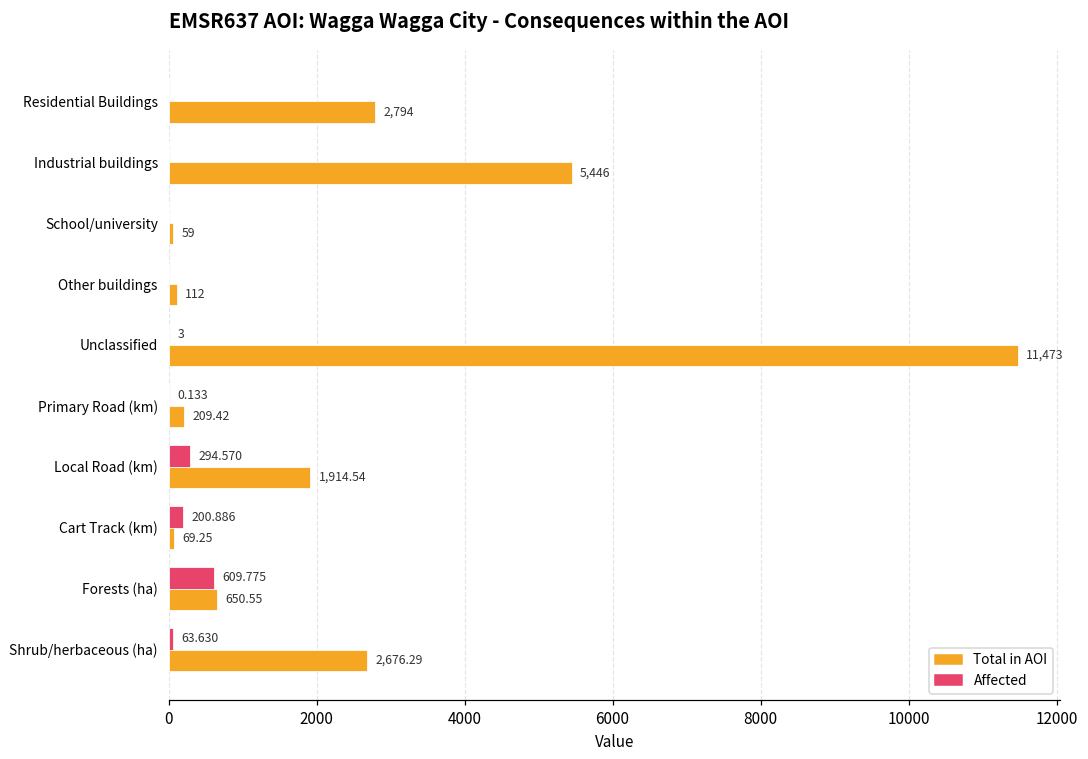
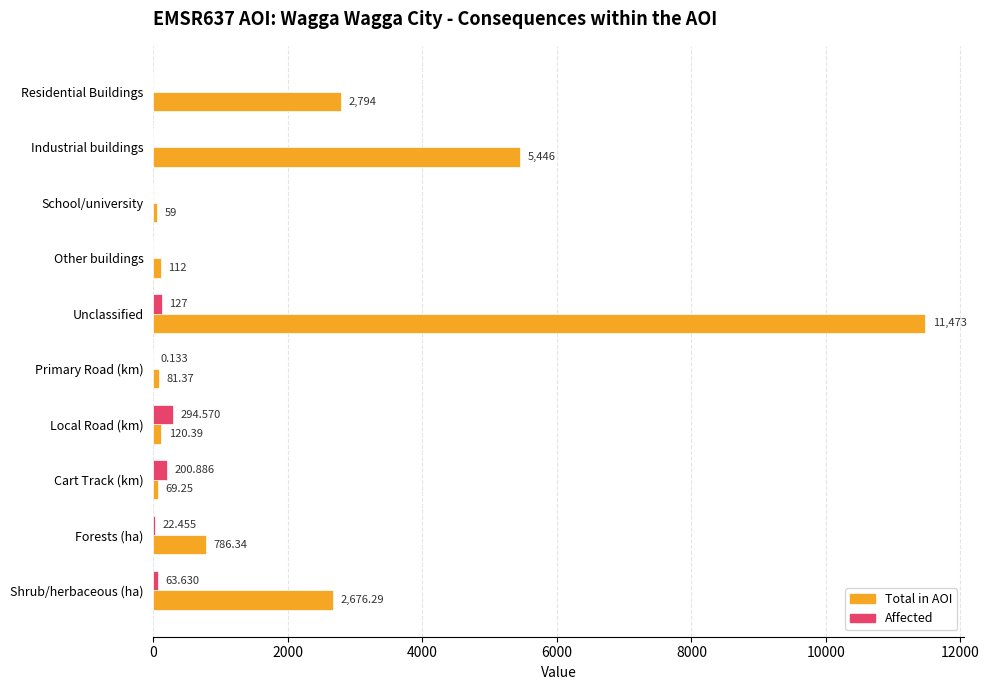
  {
    "Total in AOI": {
      "Residential Buildings": "2,794",
      "Industrial buildings": "5,446",
      "School/university": "59",
      "Other buildings": "112",
      "Unclassified": "11,473",
-     "Primary Road (km)": "209.42",
-     "Local Road (km)": "1,914.54",
+     "Primary Road (km)": "81.37",
+     "Local Road (km)": "120.39",
      "Cart Track (km)": "69.25",
-     "Forests (ha)": "650.55",
+     "Forests (ha)": "786.34",
      "Shrub/herbaceous (ha)": "2,676.29"
    },
    "Affected": {
-     "Unclassified": "3",
+     "Unclassified": "127",
      "Primary Road (km)": "0.133",
      "Local Road (km)": "294.570",
      "Cart Track (km)": "200.886",
-     "Forests (ha)": "609.775",
+     "Forests (ha)": "22.455",
      "Shrub/herbaceous (ha)": "63.630"
    }
  }
